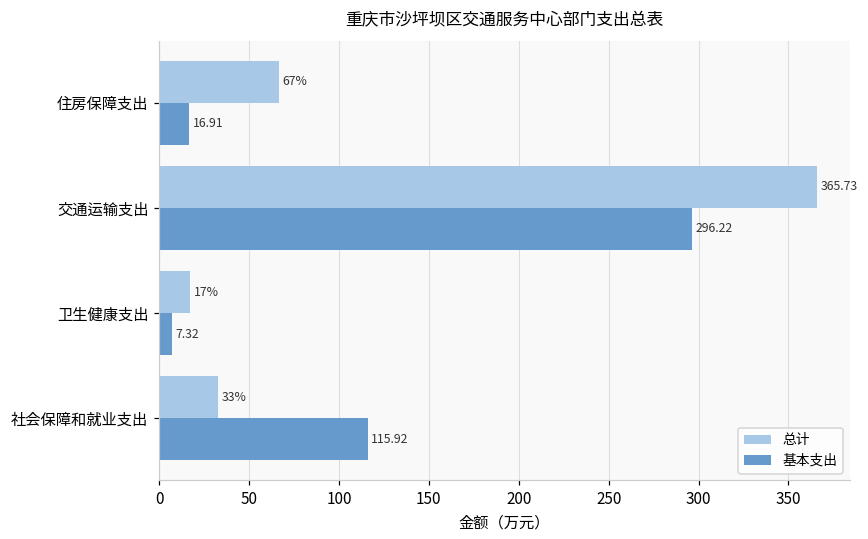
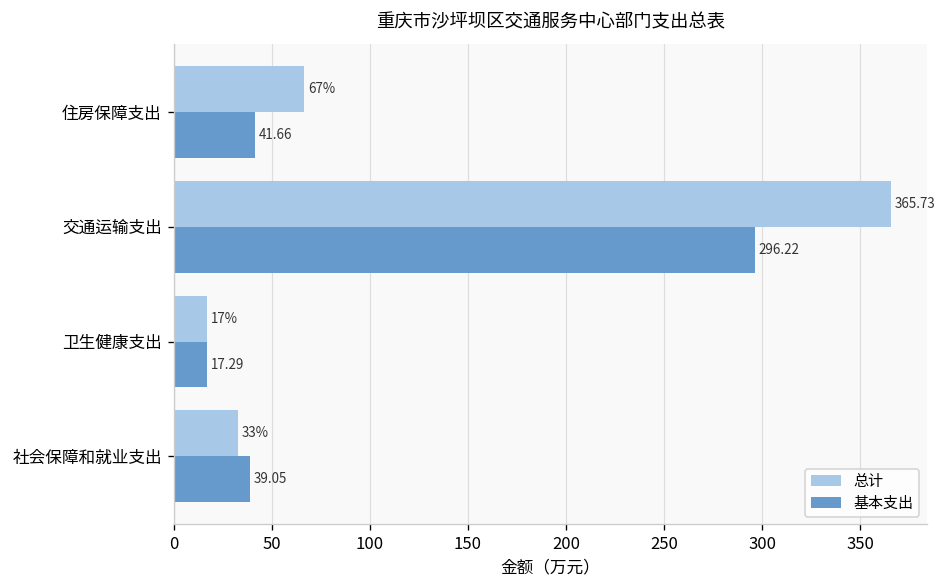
  {
    "总计": {
      "住房保障支出": "67%",
      "交通运输支出": "365.73",
      "卫生健康支出": "17%",
      "社会保障和就业支出": "33%"
    },
    "基本支出": {
-     "住房保障支出": "16.91",
+     "住房保障支出": "41.66",
      "交通运输支出": "296.22",
-     "卫生健康支出": "7.32",
-     "社会保障和就业支出": "115.92"
+     "卫生健康支出": "17.29",
+     "社会保障和就业支出": "39.05"
    }
  }
